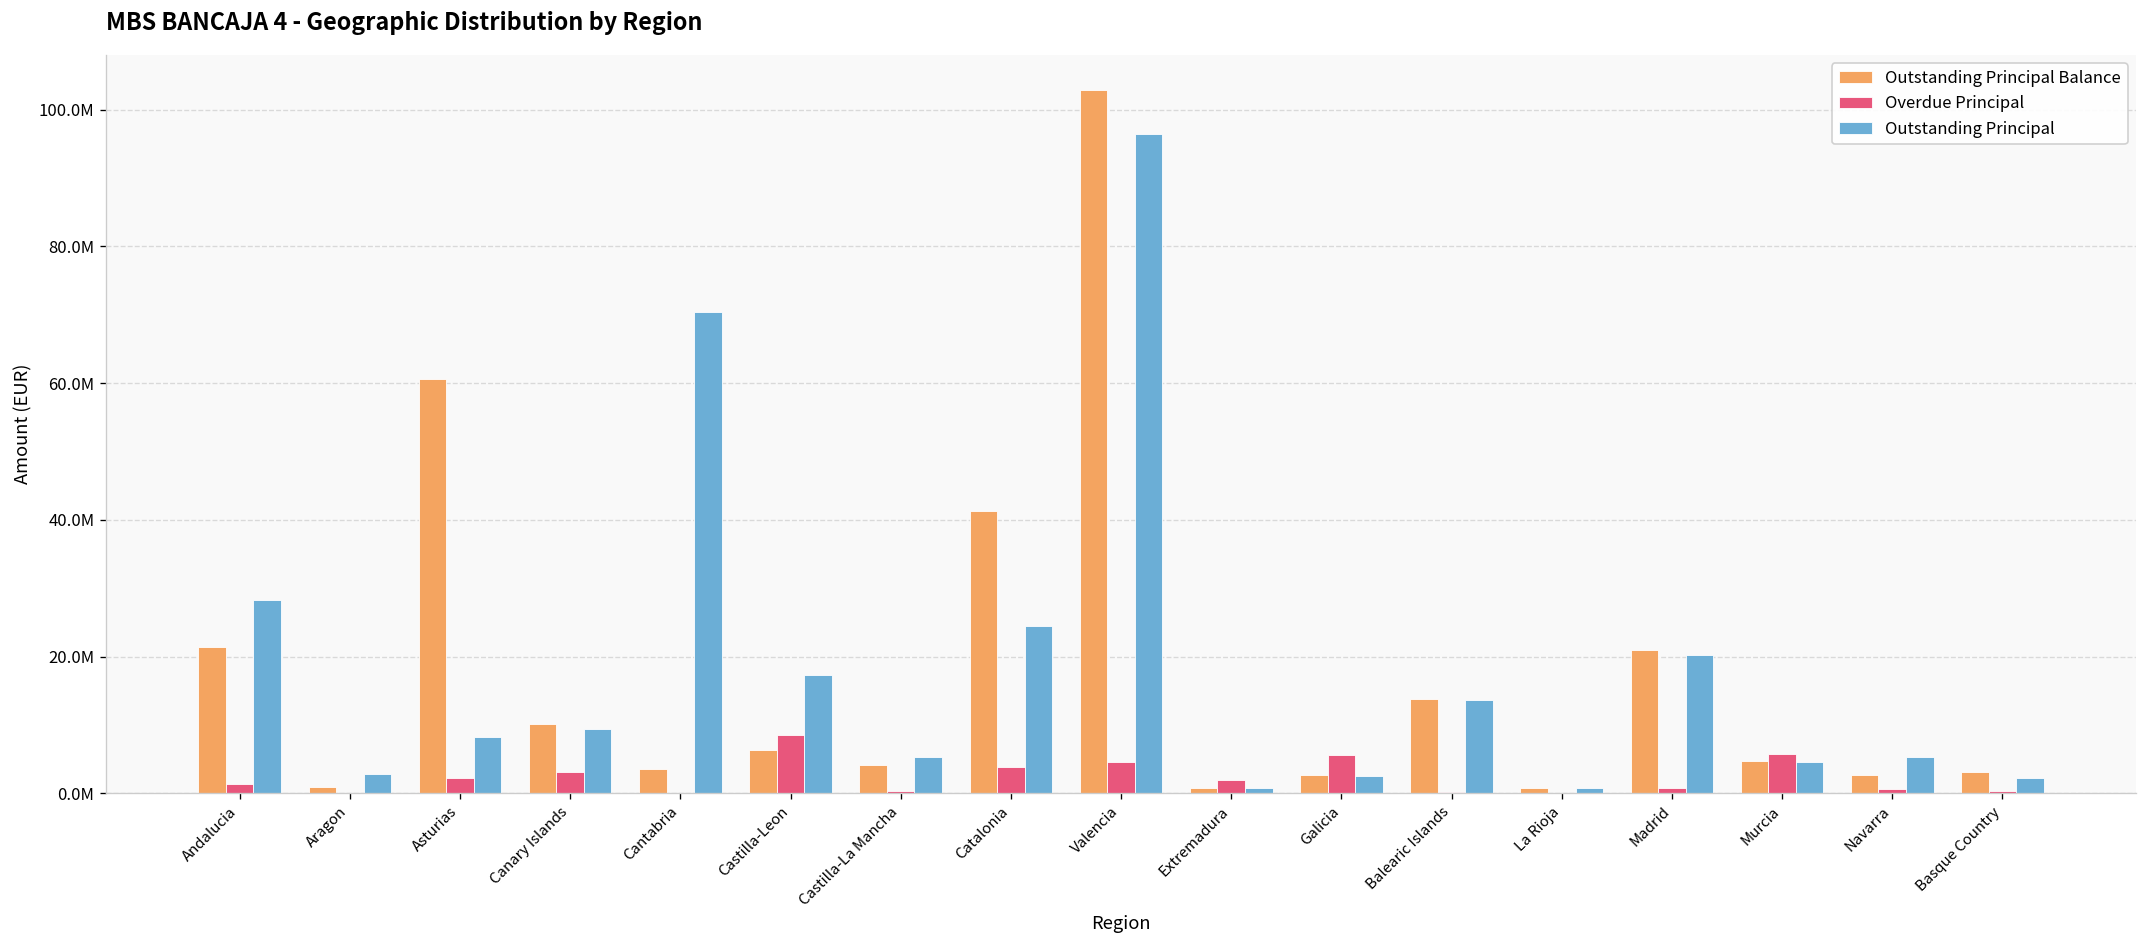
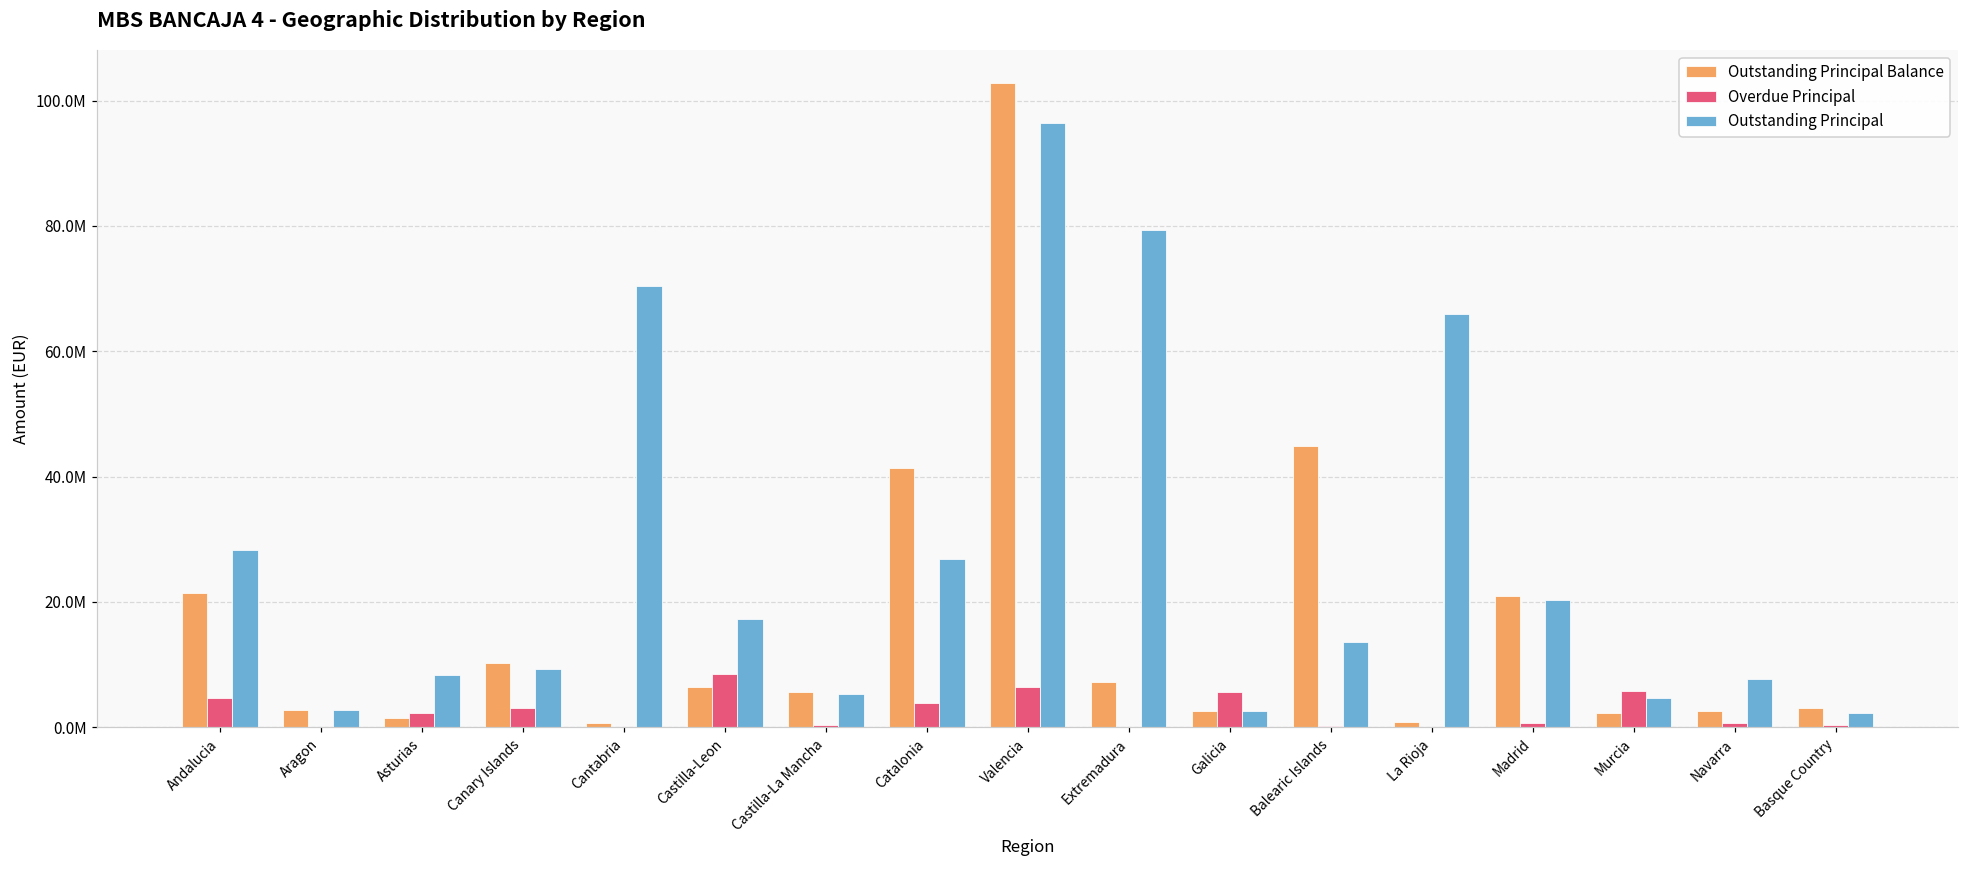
  {
    "Outstanding Principal Balance": {
      "Andalucia": 21000000,
-     "Aragon": 1000000,
-     "Asturias": 61000000,
+     "Aragon": 3000000,
+     "Asturias": 1000000,
      "Canary Islands": 10000000,
-     "Cantabria": 3000000,
+     "Cantabria": 1000000,
      "Castilla-Leon": 6000000,
-     "Castilla-La Mancha": 4000000,
+     "Castilla-La Mancha": 6000000,
      "Catalonia": 41000000,
      "Valencia": 103000000,
-     "Extremadura": 1000000,
+     "Extremadura": 7000000,
      "Galicia": 3000000,
-     "Balearic Islands": 14000000,
+     "Balearic Islands": 45000000,
      "La Rioja": 1000000,
      "Madrid": 21000000,
-     "Murcia": 5000000,
+     "Murcia": 2000000,
      "Navarra": 3000000,
      "Basque Country": 3000000
    },
    "Overdue Principal": {
-     "Andalucia": 1000000,
+     "Andalucia": 5000000,
      "Asturias": 2000000,
      "Canary Islands": 3000000,
      "Castilla-Leon": 8000000,
      "Catalonia": 4000000,
-     "Valencia": 5000000,
-     "Extremadura": 2000000,
+     "Valencia": 6000000,
+     "Extremadura": 0,
      "Galicia": 6000000,
      "Madrid": 1000000,
      "Murcia": 6000000,
      "Navarra": 1000000
    },
    "Outstanding Principal": {
      "Andalucia": 28000000,
      "Aragon": 3000000,
      "Asturias": 8000000,
      "Canary Islands": 9000000,
      "Cantabria": 70000000,
      "Castilla-Leon": 17000000,
      "Castilla-La Mancha": 5000000,
-     "Catalonia": 24000000,
+     "Catalonia": 27000000,
      "Valencia": 96000000,
-     "Extremadura": 1000000,
+     "Extremadura": 79000000,
      "Galicia": 3000000,
      "Balearic Islands": 14000000,
-     "La Rioja": 1000000,
+     "La Rioja": 66000000,
      "Madrid": 20000000,
      "Murcia": 5000000,
-     "Navarra": 5000000,
+     "Navarra": 8000000,
      "Basque Country": 2000000
    }
  }
